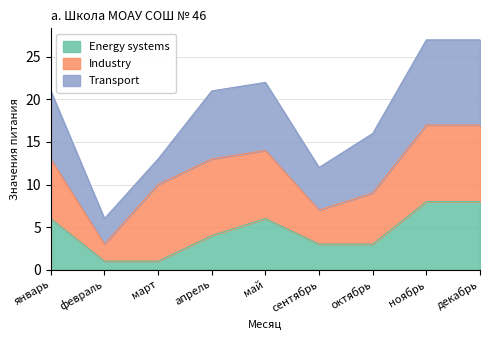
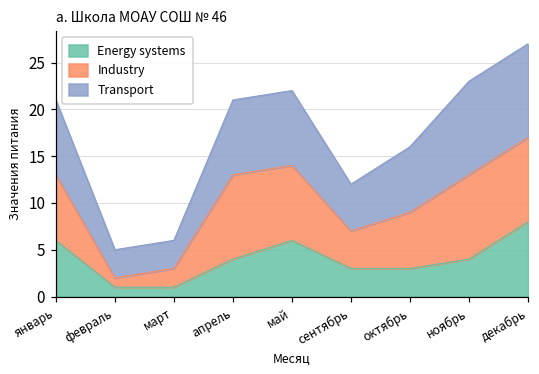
  {
    "Energy systems": {
      "январь": 6,
      "февраль": 1,
      "март": 1,
      "апрель": 4,
      "май": 6,
      "сентябрь": 3,
      "октябрь": 3,
-     "ноябрь": 8,
+     "ноябрь": 4,
      "декабрь": 8
    },
    "Industry": {
      "январь": 7,
-     "февраль": 2,
-     "март": 9,
+     "февраль": 1,
+     "март": 2,
      "апрель": 9,
      "май": 8,
      "сентябрь": 4,
      "октябрь": 6,
      "ноябрь": 9,
      "декабрь": 9
    },
    "Transport": {
      "январь": 8,
      "февраль": 3,
      "март": 3,
      "апрель": 8,
      "май": 8,
      "сентябрь": 5,
      "октябрь": 7,
      "ноябрь": 10,
      "декабрь": 10
    }
  }
